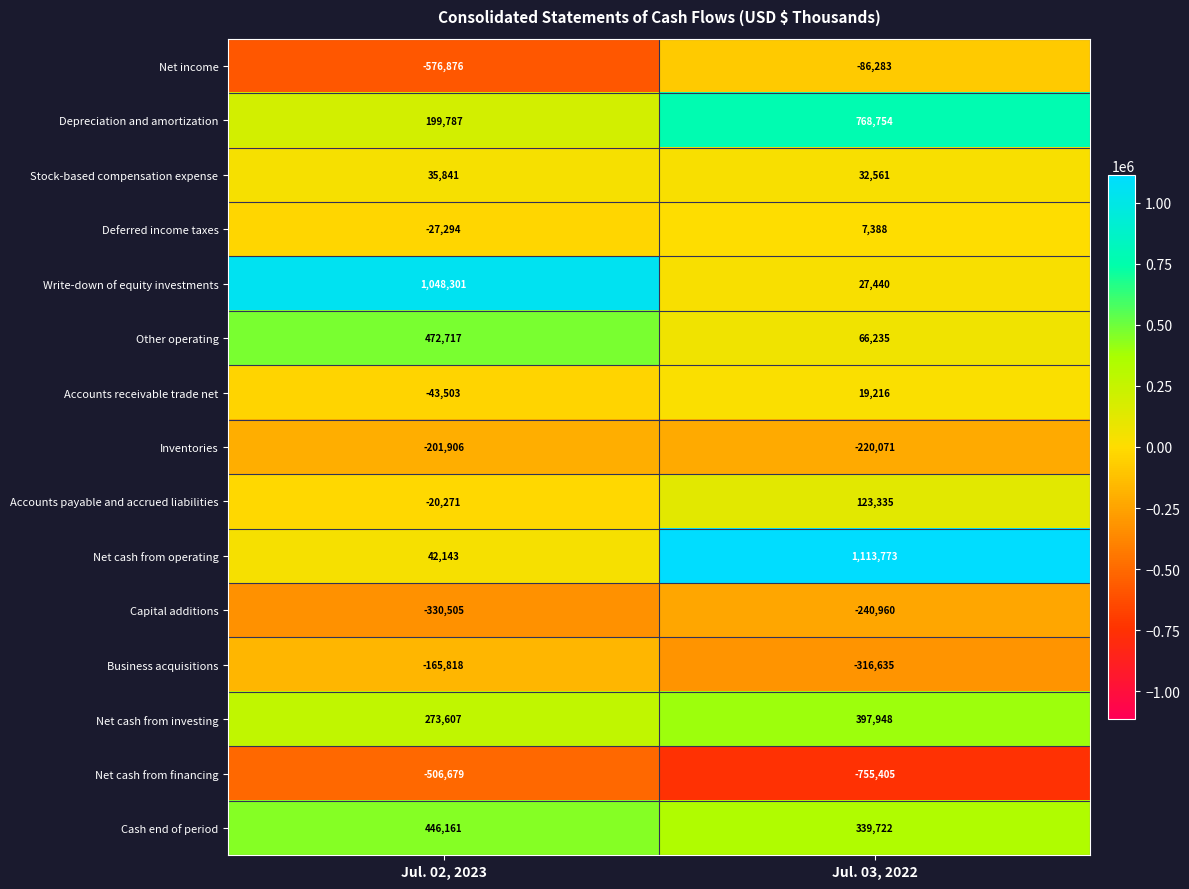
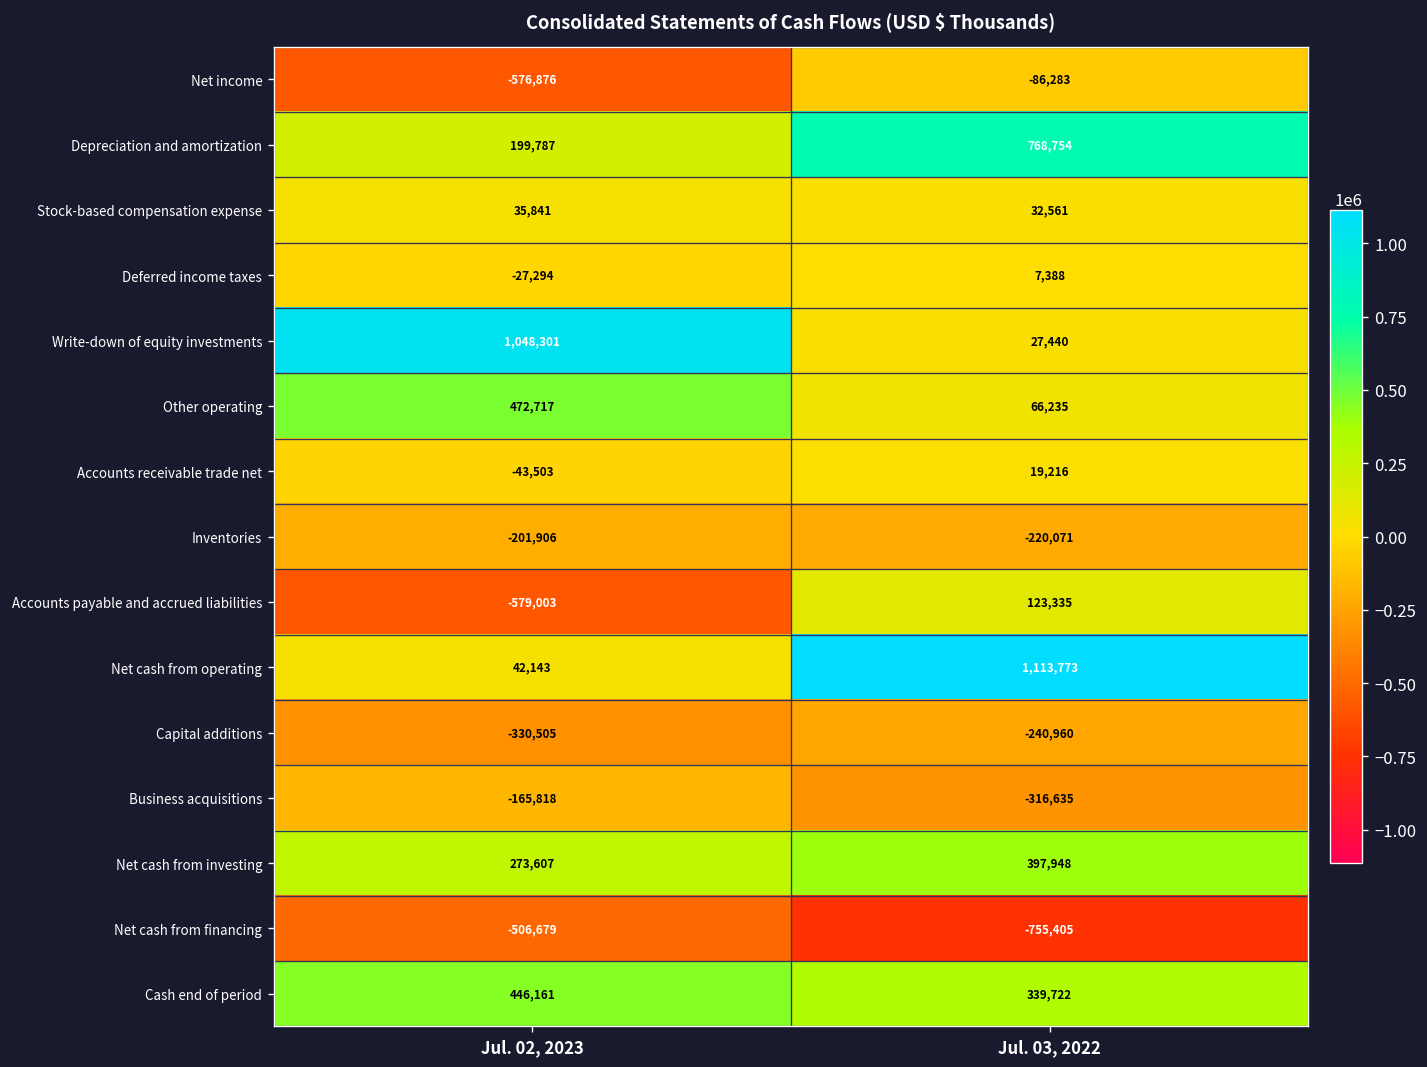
  {
    "Net income": {
      "Jul. 02, 2023": "-576,876",
      "Jul. 03, 2022": "-86,283"
    },
    "Depreciation and amortization": {
      "Jul. 02, 2023": "199,787",
      "Jul. 03, 2022": "768,754"
    },
    "Stock-based compensation expense": {
      "Jul. 02, 2023": "35,841",
      "Jul. 03, 2022": "32,561"
    },
    "Deferred income taxes": {
      "Jul. 02, 2023": "-27,294",
      "Jul. 03, 2022": "7,388"
    },
    "Write-down of equity investments": {
      "Jul. 02, 2023": "1,048,301",
      "Jul. 03, 2022": "27,440"
    },
    "Other operating": {
      "Jul. 02, 2023": "472,717",
      "Jul. 03, 2022": "66,235"
    },
    "Accounts receivable trade net": {
      "Jul. 02, 2023": "-43,503",
      "Jul. 03, 2022": "19,216"
    },
    "Inventories": {
      "Jul. 02, 2023": "-201,906",
      "Jul. 03, 2022": "-220,071"
    },
    "Accounts payable and accrued liabilities": {
-     "Jul. 02, 2023": "-20,271",
+     "Jul. 02, 2023": "-579,003",
      "Jul. 03, 2022": "123,335"
    },
    "Net cash from operating": {
      "Jul. 02, 2023": "42,143",
      "Jul. 03, 2022": "1,113,773"
    },
    "Capital additions": {
      "Jul. 02, 2023": "-330,505",
      "Jul. 03, 2022": "-240,960"
    },
    "Business acquisitions": {
      "Jul. 02, 2023": "-165,818",
      "Jul. 03, 2022": "-316,635"
    },
    "Net cash from investing": {
      "Jul. 02, 2023": "273,607",
      "Jul. 03, 2022": "397,948"
    },
    "Net cash from financing": {
      "Jul. 02, 2023": "-506,679",
      "Jul. 03, 2022": "-755,405"
    },
    "Cash end of period": {
      "Jul. 02, 2023": "446,161",
      "Jul. 03, 2022": "339,722"
    }
  }
